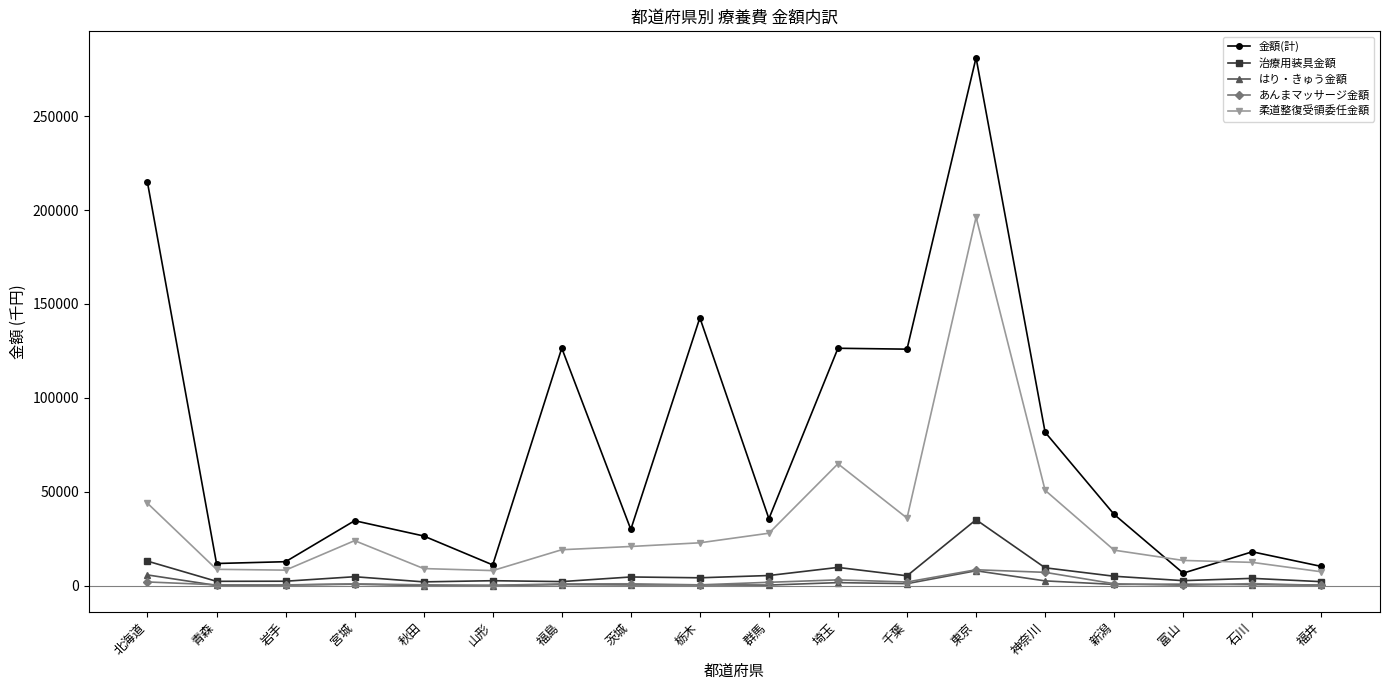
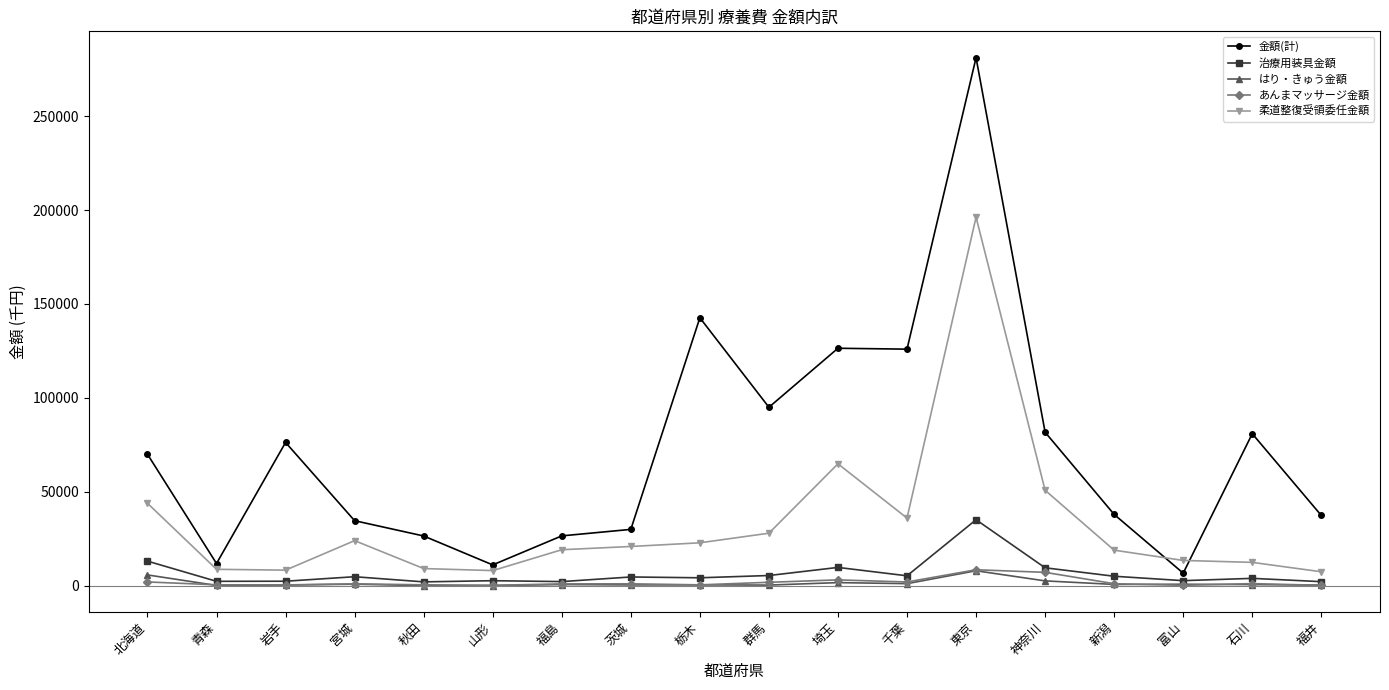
  {
    "金額(計)": {
-     "北海道": 215000,
+     "北海道": 70000,
      "青森": 12000,
-     "岩手": 13000,
+     "岩手": 76000,
      "宮城": 35000,
      "秋田": 26000,
      "山形": 11000,
-     "福島": 126000,
+     "福島": 26000,
      "茨城": 30000,
      "栃木": 143000,
-     "群馬": 36000,
+     "群馬": 95000,
      "埼玉": 126000,
      "千葉": 126000,
      "東京": 281000,
      "神奈川": 82000,
      "新潟": 38000,
      "富山": 7000,
-     "石川": 18000,
-     "福井": 10000
+     "石川": 81000,
+     "福井": 37000
    }
  }
